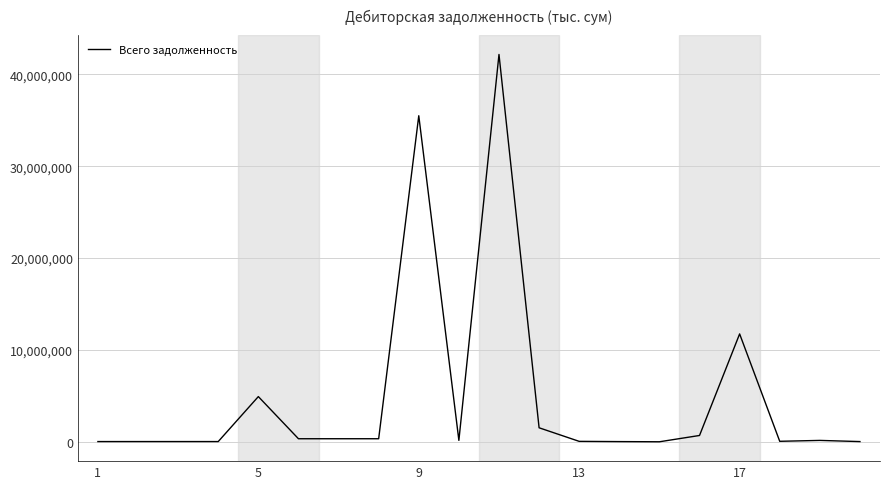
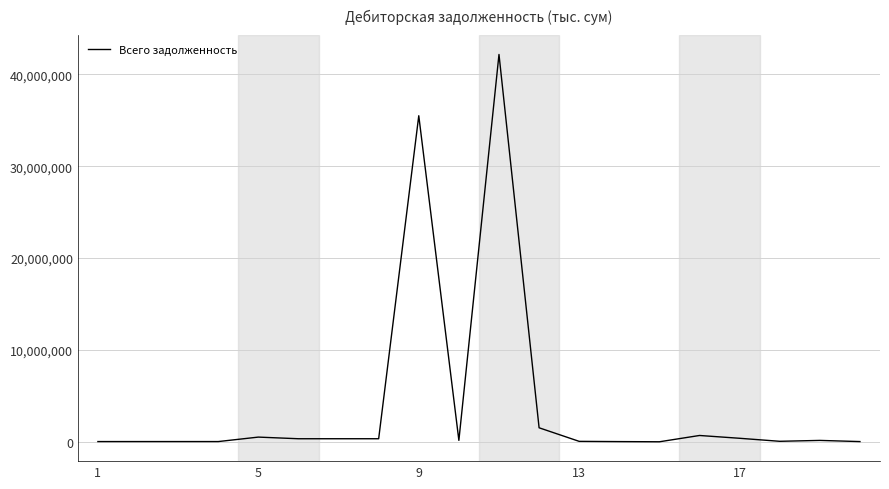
  {
    "1": "0",
-   "5": "5,000,000",
+   "5": "1,000,000",
    "9": "35,000,000",
    "13": "0",
-   "17": "12,000,000"
+   "17": "0"
  }
